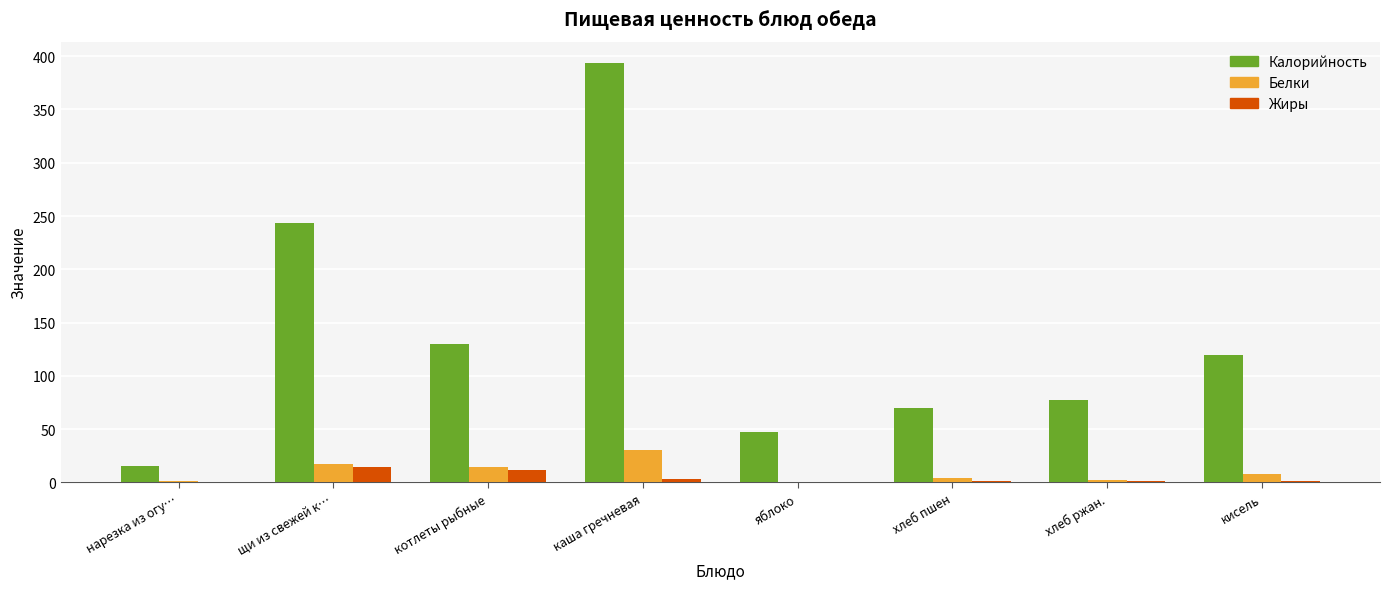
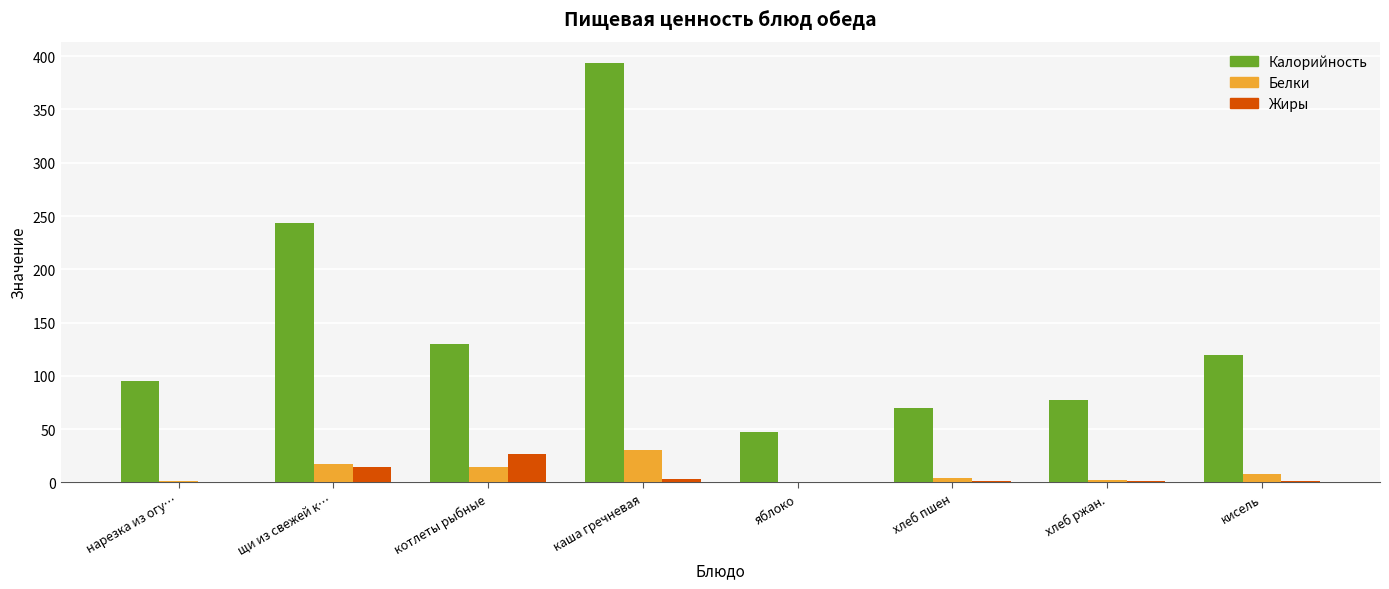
  {
    "Калорийность": {
-     "нарезка из огу…": 15,
+     "нарезка из огу…": 95,
      "щи из свежей к…": 244,
      "котлеты рыбные": 130,
      "каша гречневая": 394,
      "яблоко": 47,
      "хлеб пшен": 70,
      "хлеб ржан.": 77,
      "кисель": 120
    },
    "Белки": {
      "щи из свежей к…": 17,
      "котлеты рыбные": 14,
      "каша гречневая": 31,
      "яблоко": 0,
      "хлеб пшен": 5,
      "хлеб ржан.": 3,
      "кисель": 8
    },
    "Жиры": {
      "нарезка из огу…": 0,
      "щи из свежей к…": 15,
-     "котлеты рыбные": 12,
+     "котлеты рыбные": 27,
      "каша гречневая": 3,
      "яблоко": 0
    }
  }
